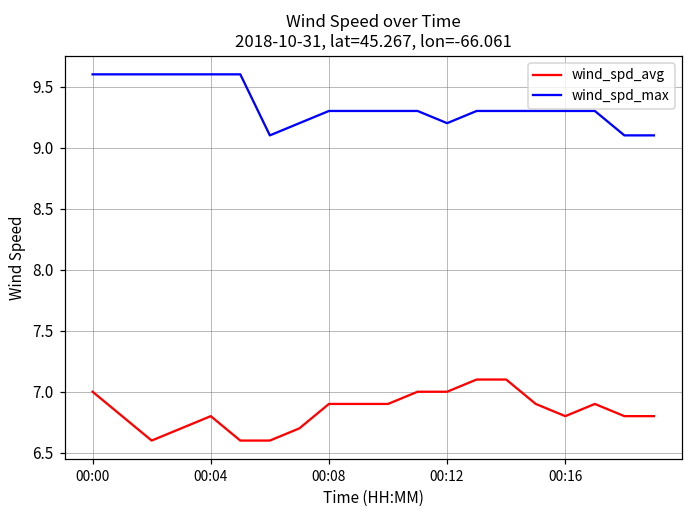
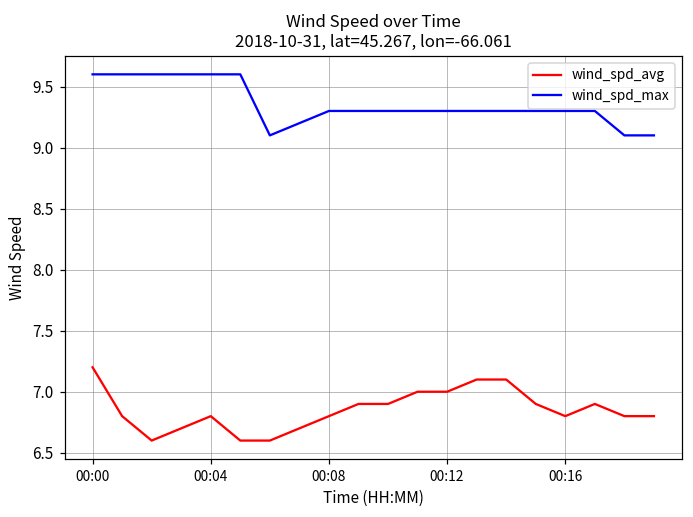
  {
    "wind_spd_avg": {
-     "00:00": 7.0,
+     "00:00": 7.2,
      "00:04": 6.8,
-     "00:08": 6.9,
+     "00:08": 6.8,
      "00:12": 7.0,
      "00:16": 6.8
    },
    "wind_spd_max": {
      "00:00": 9.6,
      "00:04": 9.6,
      "00:08": 9.3,
-     "00:12": 9.2,
+     "00:12": 9.3,
      "00:16": 9.3
    }
  }
